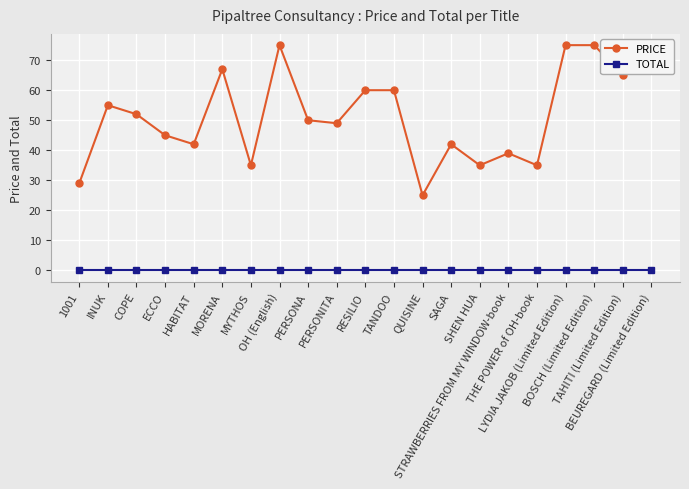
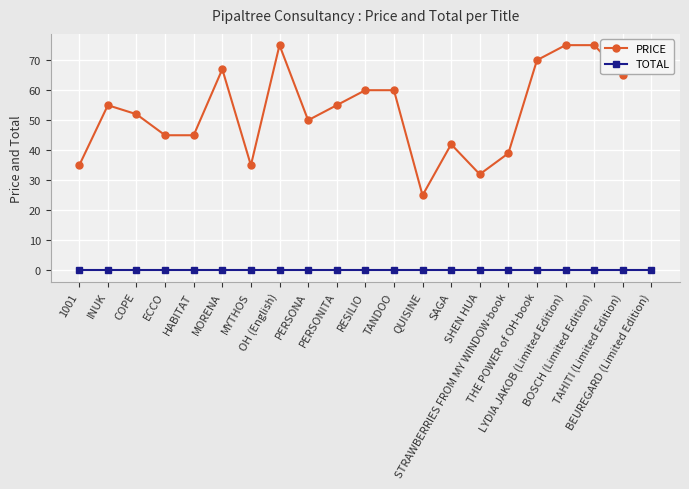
  {
    "PRICE": {
-     "1001": 29,
+     "1001": 35,
      "INUK": 55,
      "COPE": 52,
      "ECCO": 45,
-     "HABITAT": 42,
+     "HABITAT": 45,
      "MORENA": 67,
      "MYTHOS": 35,
      "OH (English)": 75,
      "PERSONA": 50,
-     "PERSONITA": 49,
+     "PERSONITA": 55,
      "RESILIO": 60,
      "TANDOO": 60,
      "QUISINE": 25,
      "SAGA": 42,
-     "SHEN HUA": 35,
+     "SHEN HUA": 32,
      "STRAWBERRIES FROM MY WINDOW-book": 39,
-     "THE POWER of OH-book": 35,
+     "THE POWER of OH-book": 70,
      "LYDIA JAKOB (Limited Edition)": 75,
      "BOSCH (Limited Edition)": 75,
      "TAHITI (Limited Edition)": 65
    },
    "TOTAL": {
      "1001": 0,
      "INUK": 0,
      "COPE": 0,
      "ECCO": 0,
      "HABITAT": 0,
      "MORENA": 0,
      "MYTHOS": 0,
      "OH (English)": 0,
      "PERSONA": 0,
      "PERSONITA": 0,
      "RESILIO": 0,
      "TANDOO": 0,
      "QUISINE": 0,
      "SAGA": 0,
      "SHEN HUA": 0,
      "STRAWBERRIES FROM MY WINDOW-book": 0,
      "THE POWER of OH-book": 0,
      "LYDIA JAKOB (Limited Edition)": 0,
      "BOSCH (Limited Edition)": 0,
      "TAHITI (Limited Edition)": 0,
      "BEUREGARD (Limited Edition)": 0
    }
  }
